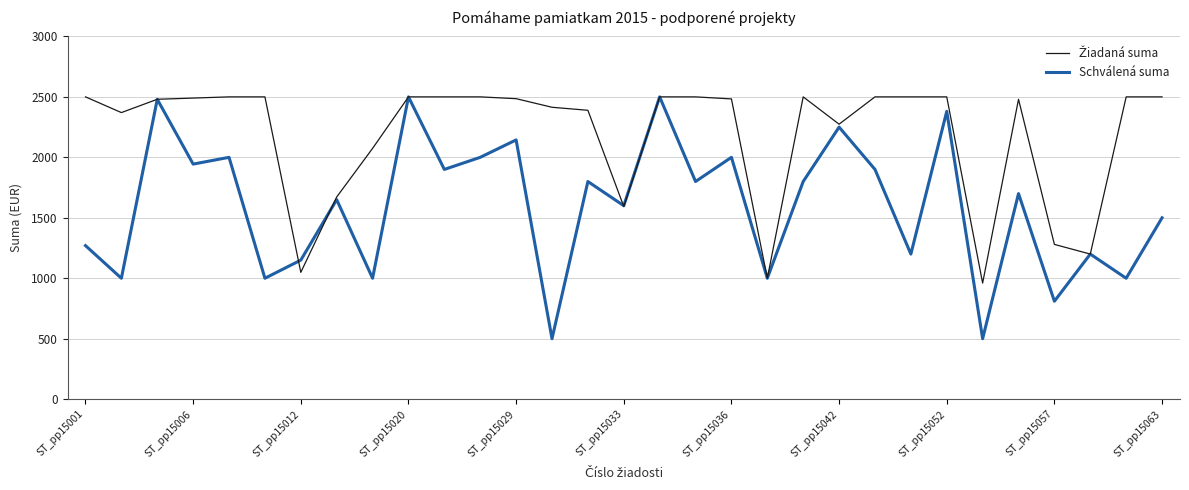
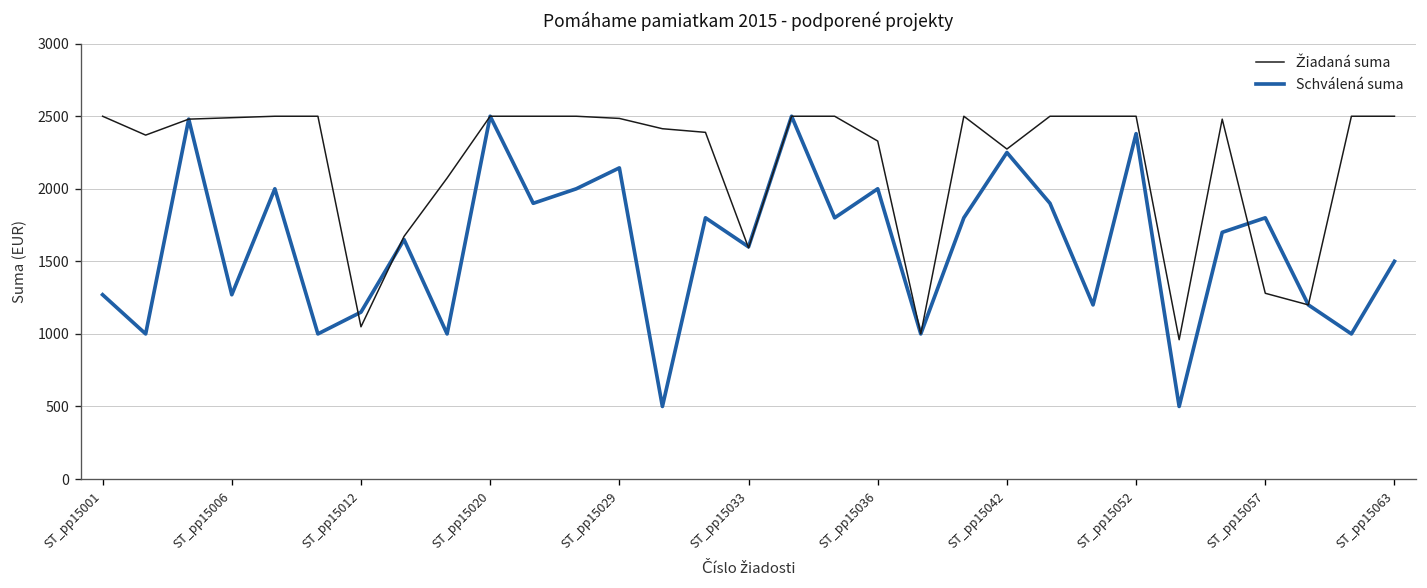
  {
    "Žiadaná suma": {
      "ST_pp15001": 2500,
      "ST_pp15006": 2490,
      "ST_pp15012": 1050,
      "ST_pp15029": 2490,
-     "ST_pp15036": 2480,
+     "ST_pp15036": 2330,
      "ST_pp15042": 2270,
      "ST_pp15052": 2500,
      "ST_pp15057": 1280,
      "ST_pp15063": 2500
    },
    "Schválená suma": {
      "ST_pp15001": 1270,
-     "ST_pp15006": 1940,
+     "ST_pp15006": 1270,
      "ST_pp15012": 1150,
      "ST_pp15029": 2140,
      "ST_pp15036": 2000,
      "ST_pp15042": 2250,
      "ST_pp15052": 2380,
-     "ST_pp15057": 810,
+     "ST_pp15057": 1800,
      "ST_pp15063": 1500
    }
  }
